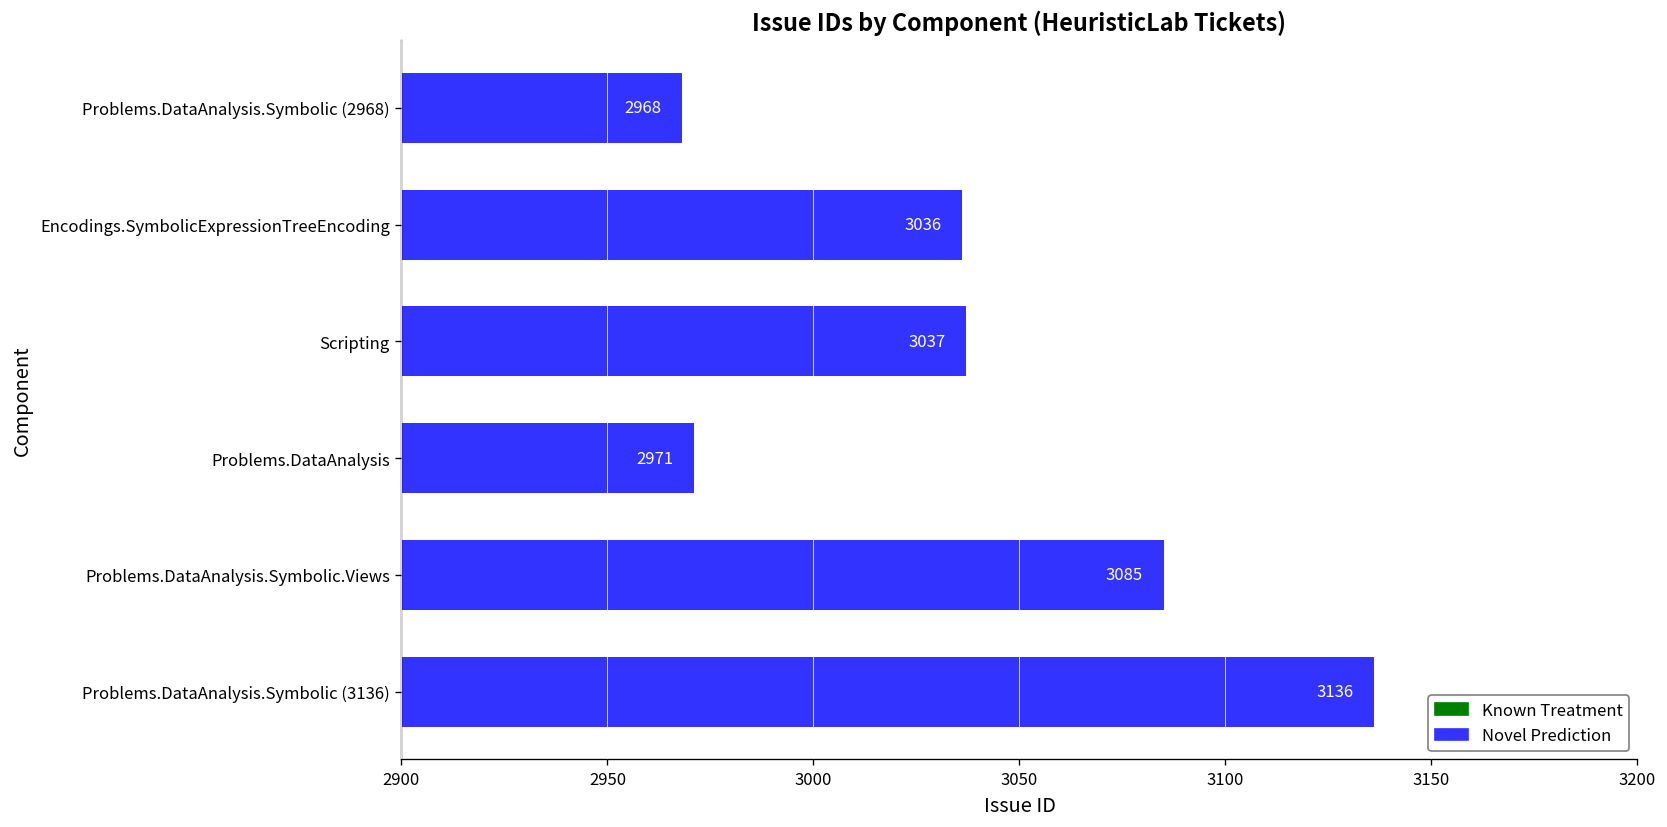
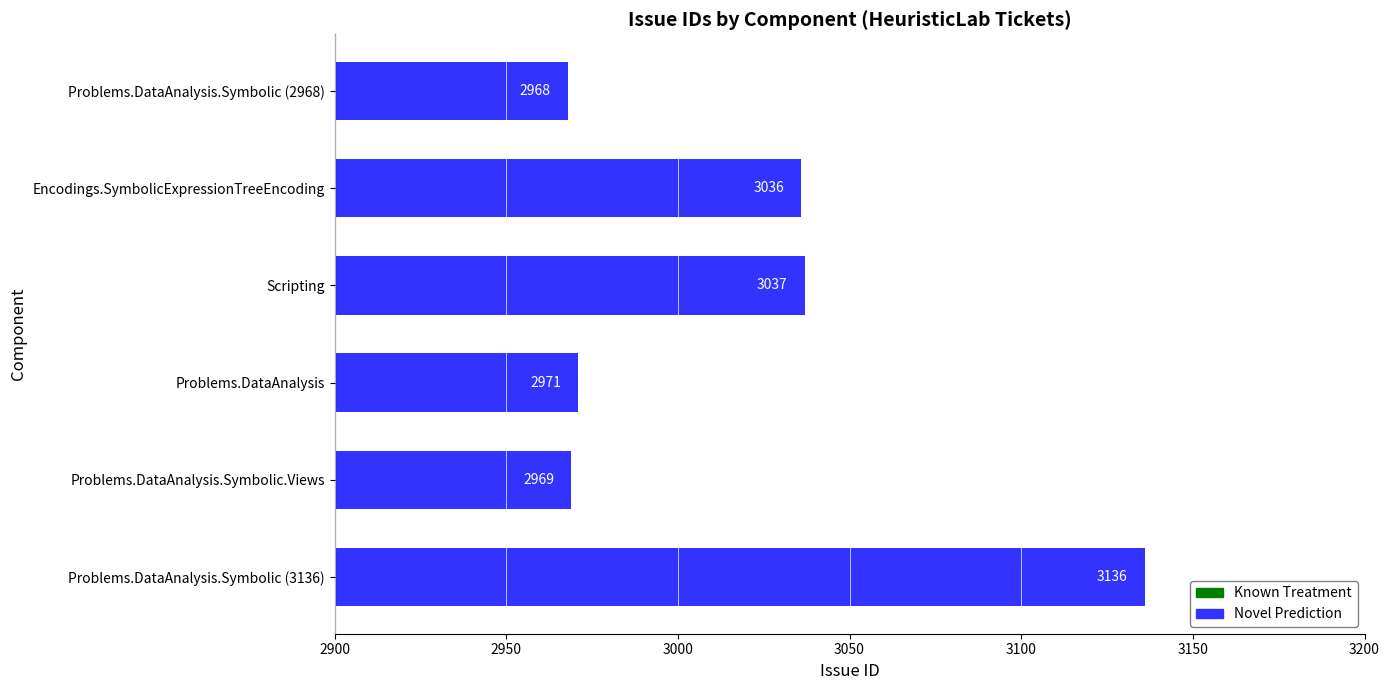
  {
    "Problems.DataAnalysis.Symbolic (2968)": 2968,
    "Encodings.SymbolicExpressionTreeEncoding": 3036,
    "Scripting": 3037,
    "Problems.DataAnalysis": 2971,
-   "Problems.DataAnalysis.Symbolic.Views": 3085,
+   "Problems.DataAnalysis.Symbolic.Views": 2969,
    "Problems.DataAnalysis.Symbolic (3136)": 3136
  }
